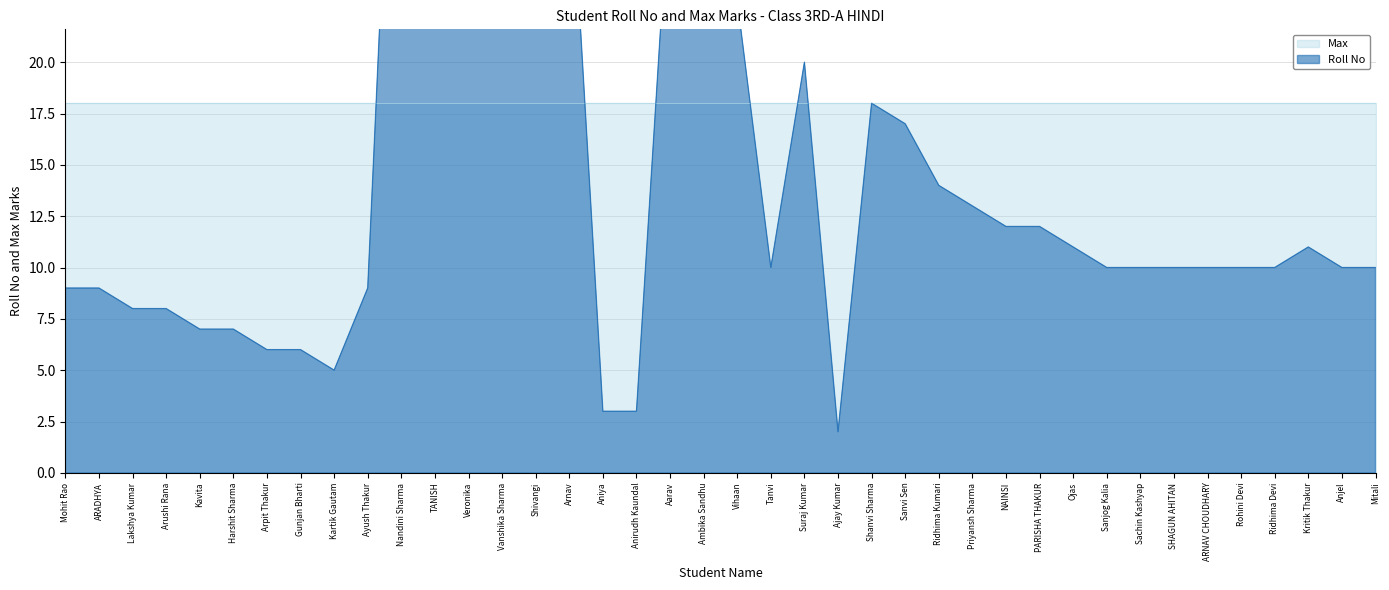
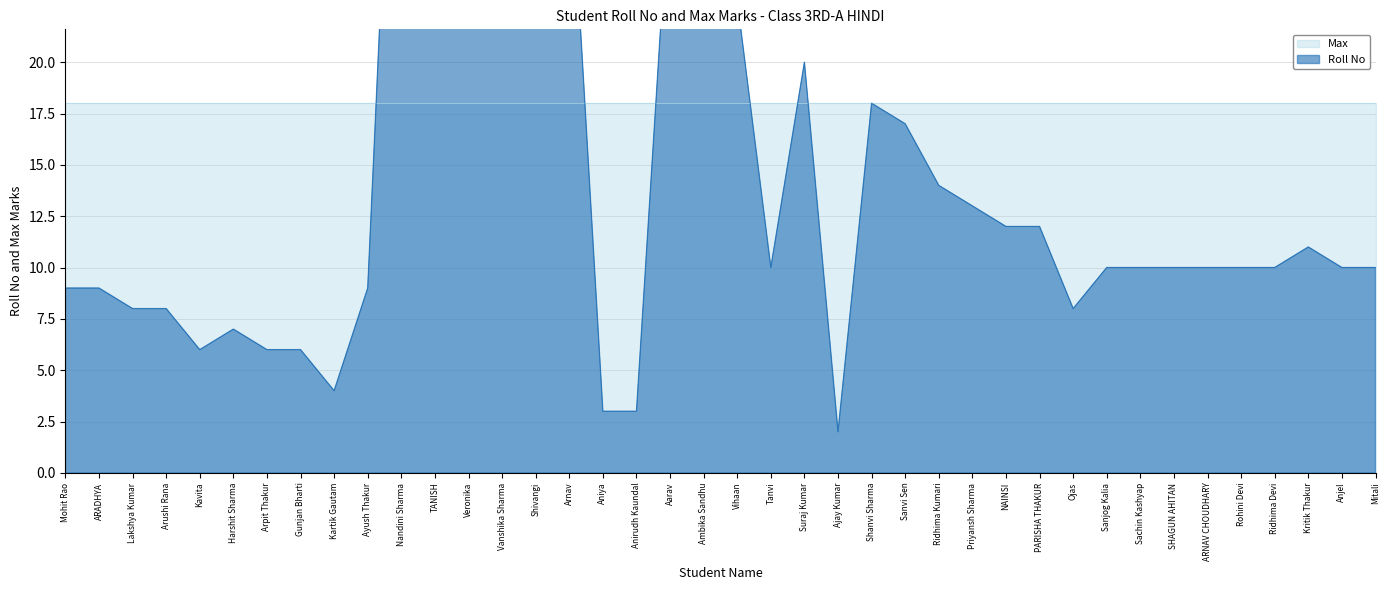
  {
    "Max": {
      "Mohit Rao": 18,
      "ARADHYA": 18,
      "Lakshya Kumar": 18,
      "Arushi Rana": 18,
      "Kavita": 18,
      "Harshit Sharma": 18,
      "Arpit Thakur": 18,
      "Gunjan Bharti": 18,
      "Kartik Gautam": 18,
      "Ayush Thakur": 18,
      "Nandini Sharma": 18,
      "TANISH": 18,
      "Veronika": 18,
      "Vanshika Sharma": 18,
      "Shivangi": 18,
      "Arnav": 18,
      "Aniya": 18,
      "Anirudh Kaundal": 18,
      "Aarav": 18,
      "Ambika Sandhu": 18,
      "Vihaan": 18,
      "Tanvi": 18,
      "Suraj Kumar": 18,
      "Ajay Kumar": 18,
      "Sanvi Sen": 18,
      "Ridhima Kumari": 18,
      "Priyansh Sharma": 18,
      "NAINSI": 18,
      "PARISHA THAKUR": 18,
      "Ojas": 18,
      "Sanjog Kalia": 18,
      "Sachin Kashyap": 18,
      "SHAGUN AHITAN": 18,
      "ARNAV CHOUDHARY": 18,
      "Rohini Devi": 18,
      "Ridhima Devi": 18,
      "Kritik Thakur": 18,
      "Anjel": 18,
      "Mitali": 18
    },
    "Roll No": {
      "Mohit Rao": 9,
      "ARADHYA": 9,
      "Lakshya Kumar": 8,
      "Arushi Rana": 8,
-     "Kavita": 7,
+     "Kavita": 6,
      "Harshit Sharma": 7,
      "Arpit Thakur": 6,
      "Gunjan Bharti": 6,
-     "Kartik Gautam": 5,
+     "Kartik Gautam": 4,
      "Ayush Thakur": 9,
      "Aniya": 3,
      "Anirudh Kaundal": 3,
      "Tanvi": 10,
      "Suraj Kumar": 20,
      "Ajay Kumar": 2,
      "Sanvi Sen": 17,
      "Ridhima Kumari": 14,
      "Priyansh Sharma": 13,
      "NAINSI": 12,
      "PARISHA THAKUR": 12,
-     "Ojas": 11,
+     "Ojas": 8,
      "Sanjog Kalia": 10,
      "Sachin Kashyap": 10,
      "SHAGUN AHITAN": 10,
      "ARNAV CHOUDHARY": 10,
      "Rohini Devi": 10,
      "Ridhima Devi": 10,
      "Kritik Thakur": 11,
      "Anjel": 10,
      "Mitali": 10
    }
  }
